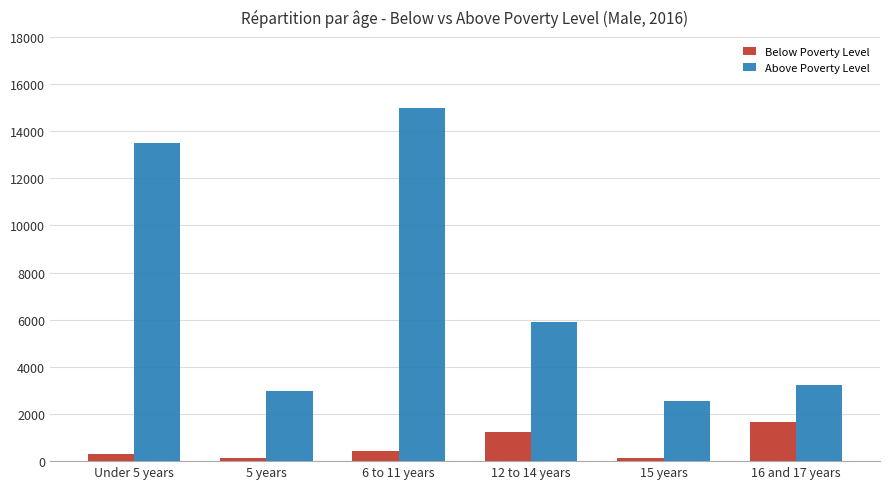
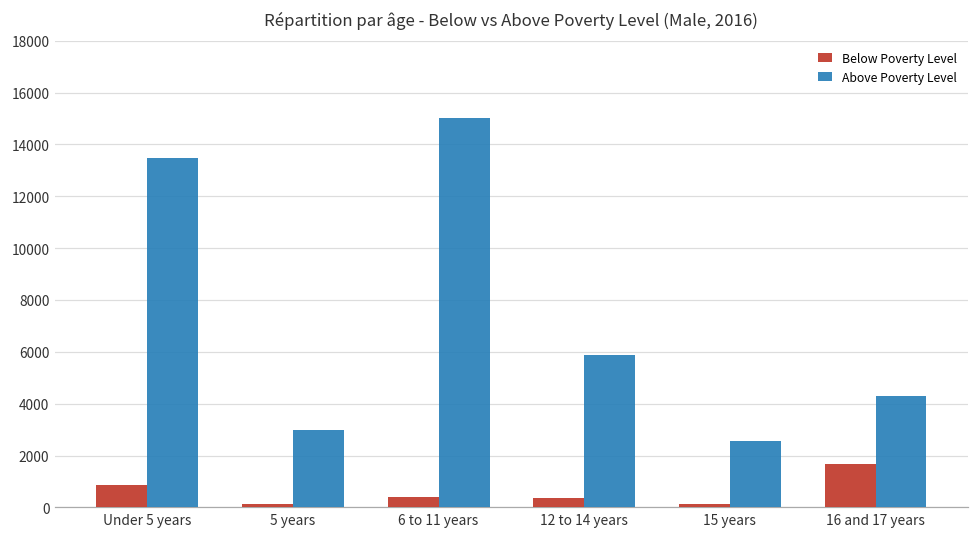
  {
    "Below Poverty Level": {
-     "Under 5 years": 300,
+     "Under 5 years": 900,
      "5 years": 100,
      "6 to 11 years": 400,
-     "12 to 14 years": 1200,
+     "12 to 14 years": 400,
      "15 years": 100,
      "16 and 17 years": 1700
    },
    "Above Poverty Level": {
      "Under 5 years": 13500,
      "5 years": 3000,
      "6 to 11 years": 15000,
      "12 to 14 years": 5900,
      "15 years": 2600,
-     "16 and 17 years": 3200
+     "16 and 17 years": 4300
    }
  }
